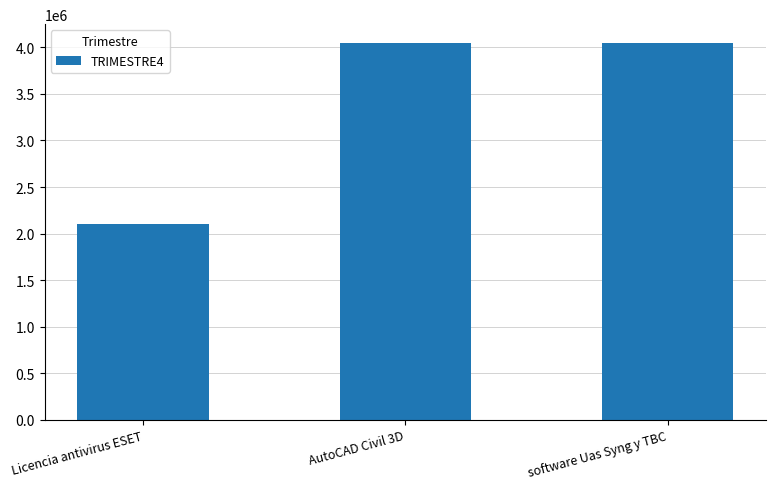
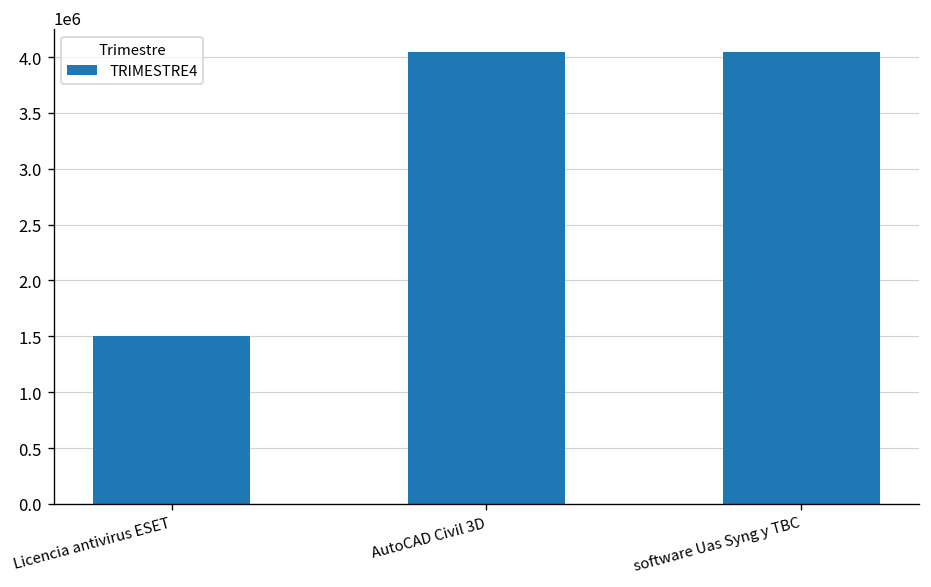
  {
-   "Licencia antivirus ESET": 2100000,
+   "Licencia antivirus ESET": 1500000,
    "AutoCAD Civil 3D": 4000000,
    "software Uas Syng y TBC": 4000000
  }
